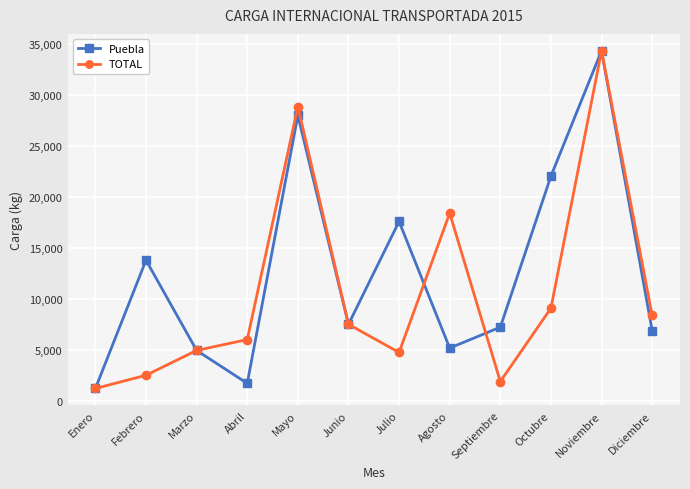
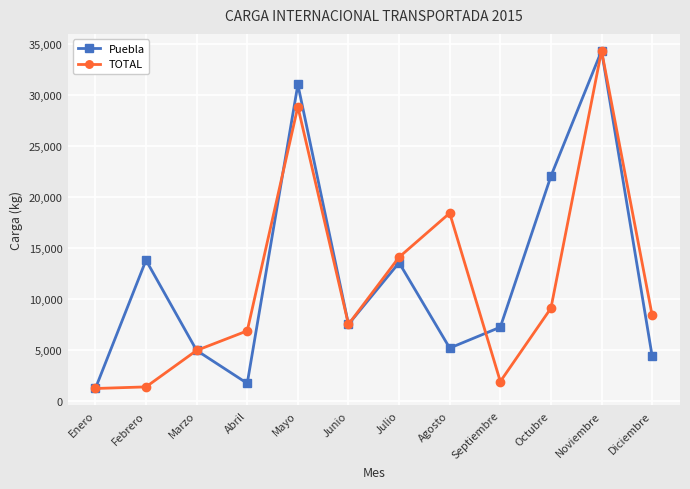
  {
    "Puebla": {
      "Febrero": "13,800",
      "Abril": "1,700",
-     "Mayo": "28,000",
-     "Julio": "17,600",
+     "Mayo": "31,000",
+     "Julio": "13,600",
      "Agosto": "5,200",
      "Septiembre": "7,200",
      "Octubre": "22,000",
-     "Diciembre": "6,900"
+     "Diciembre": "4,400"
    },
    "TOTAL": {
-     "Febrero": "2,500",
-     "Abril": "6,000",
+     "Febrero": "1,400",
+     "Abril": "6,900",
      "Mayo": "28,900",
-     "Julio": "4,700",
+     "Julio": "14,100",
      "Agosto": "18,400",
      "Septiembre": "1,900",
      "Octubre": "9,100",
      "Diciembre": "8,400"
    }
  }
